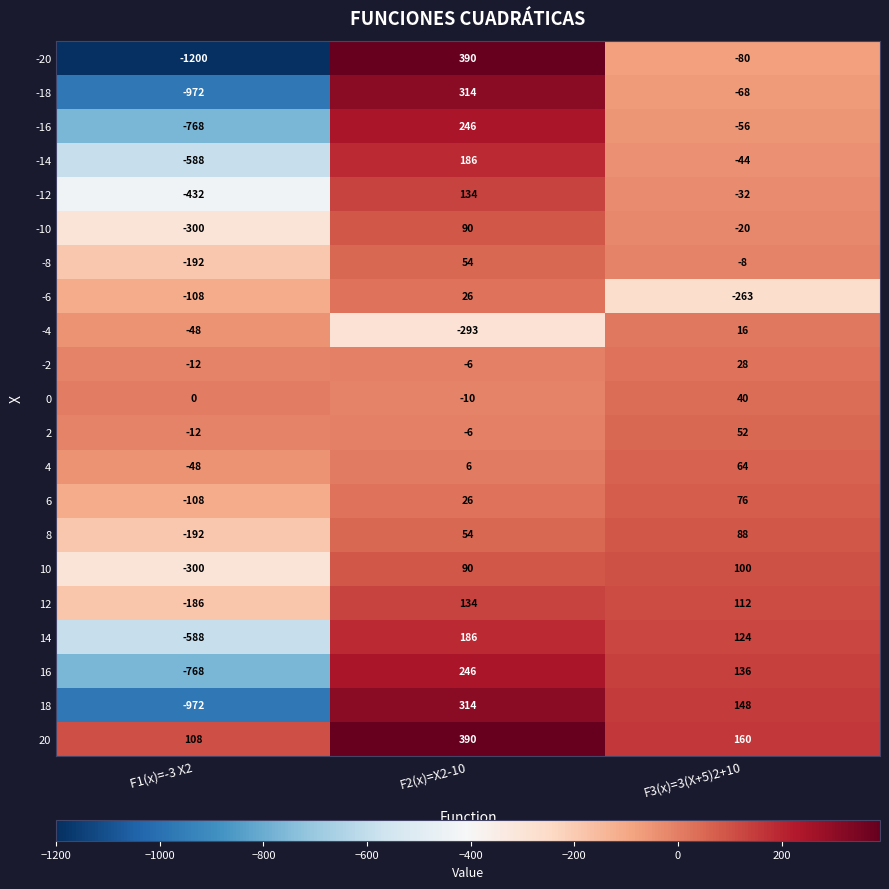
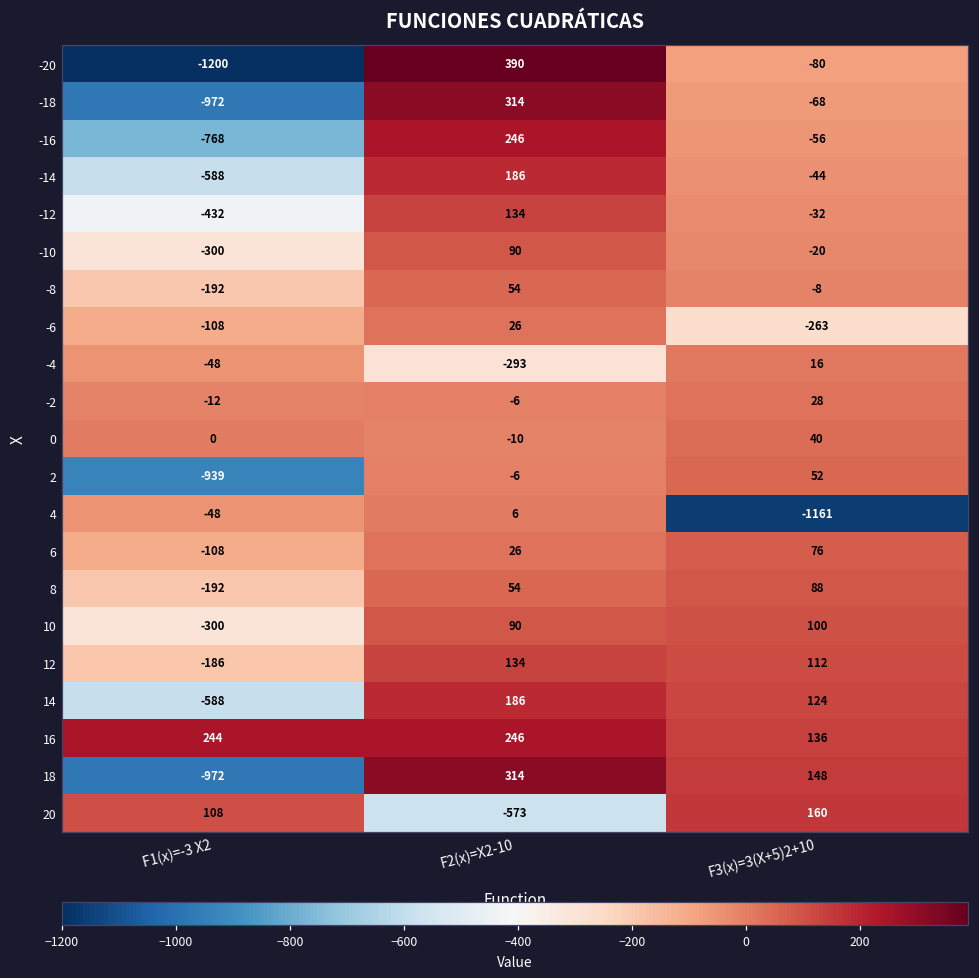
  {
    "-20": {
      "F1(x)=-3 X2": -1200,
      "F2(x)=X2-10": 390,
      "F3(x)=3(X+5)2+10": -80
    },
    "-18": {
      "F1(x)=-3 X2": -972,
      "F2(x)=X2-10": 314,
      "F3(x)=3(X+5)2+10": -68
    },
    "-16": {
      "F1(x)=-3 X2": -768,
      "F2(x)=X2-10": 246,
      "F3(x)=3(X+5)2+10": -56
    },
    "-14": {
      "F1(x)=-3 X2": -588,
      "F2(x)=X2-10": 186,
      "F3(x)=3(X+5)2+10": -44
    },
    "-12": {
      "F1(x)=-3 X2": -432,
      "F2(x)=X2-10": 134,
      "F3(x)=3(X+5)2+10": -32
    },
    "-10": {
      "F1(x)=-3 X2": -300,
      "F2(x)=X2-10": 90,
      "F3(x)=3(X+5)2+10": -20
    },
    "-8": {
      "F1(x)=-3 X2": -192,
      "F2(x)=X2-10": 54,
      "F3(x)=3(X+5)2+10": -8
    },
    "-6": {
      "F1(x)=-3 X2": -108,
      "F2(x)=X2-10": 26,
      "F3(x)=3(X+5)2+10": -263
    },
    "-4": {
      "F1(x)=-3 X2": -48,
      "F2(x)=X2-10": -293,
      "F3(x)=3(X+5)2+10": 16
    },
    "-2": {
      "F1(x)=-3 X2": -12,
      "F2(x)=X2-10": -6,
      "F3(x)=3(X+5)2+10": 28
    },
    "0": {
      "F1(x)=-3 X2": 0,
      "F2(x)=X2-10": -10,
      "F3(x)=3(X+5)2+10": 40
    },
    "2": {
-     "F1(x)=-3 X2": -12,
+     "F1(x)=-3 X2": -939,
      "F2(x)=X2-10": -6,
      "F3(x)=3(X+5)2+10": 52
    },
    "4": {
      "F1(x)=-3 X2": -48,
      "F2(x)=X2-10": 6,
-     "F3(x)=3(X+5)2+10": 64
+     "F3(x)=3(X+5)2+10": -1161
    },
    "6": {
      "F1(x)=-3 X2": -108,
      "F2(x)=X2-10": 26,
      "F3(x)=3(X+5)2+10": 76
    },
    "8": {
      "F1(x)=-3 X2": -192,
      "F2(x)=X2-10": 54,
      "F3(x)=3(X+5)2+10": 88
    },
    "10": {
      "F1(x)=-3 X2": -300,
      "F2(x)=X2-10": 90,
      "F3(x)=3(X+5)2+10": 100
    },
    "12": {
      "F1(x)=-3 X2": -186,
      "F2(x)=X2-10": 134,
      "F3(x)=3(X+5)2+10": 112
    },
    "14": {
      "F1(x)=-3 X2": -588,
      "F2(x)=X2-10": 186,
      "F3(x)=3(X+5)2+10": 124
    },
    "16": {
-     "F1(x)=-3 X2": -768,
+     "F1(x)=-3 X2": 244,
      "F2(x)=X2-10": 246,
      "F3(x)=3(X+5)2+10": 136
    },
    "18": {
      "F1(x)=-3 X2": -972,
      "F2(x)=X2-10": 314,
      "F3(x)=3(X+5)2+10": 148
    },
    "20": {
      "F1(x)=-3 X2": 108,
-     "F2(x)=X2-10": 390,
+     "F2(x)=X2-10": -573,
      "F3(x)=3(X+5)2+10": 160
    }
  }
